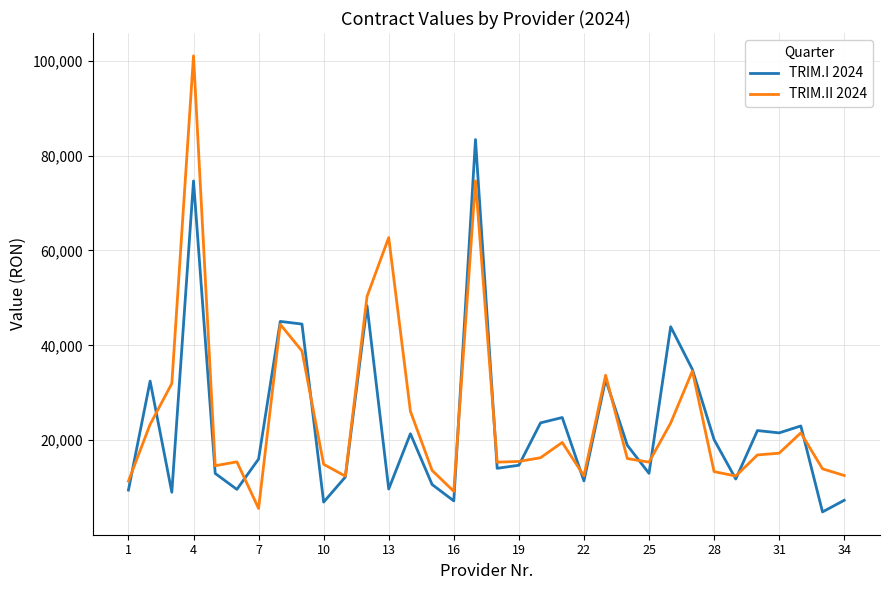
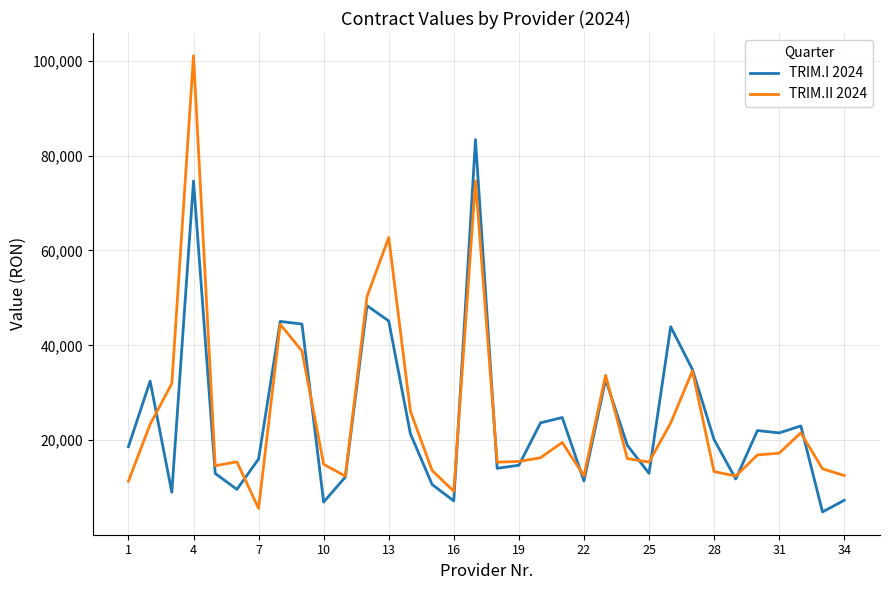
  {
    "TRIM.I 2024": {
-     "1": "10,000",
+     "1": "19,000",
      "4": "75,000",
      "7": "16,000",
      "10": "7,000",
-     "13": "10,000",
+     "13": "45,000",
      "16": "7,000",
      "19": "15,000",
      "22": "11,000",
      "25": "13,000",
      "28": "20,000",
      "31": "22,000",
      "34": "7,000"
    },
    "TRIM.II 2024": {
      "1": "11,000",
      "4": "101,000",
      "7": "6,000",
      "10": "15,000",
      "13": "63,000",
      "16": "9,000",
      "19": "16,000",
      "22": "12,000",
      "25": "15,000",
      "28": "13,000",
      "31": "17,000",
      "34": "13,000"
    }
  }
